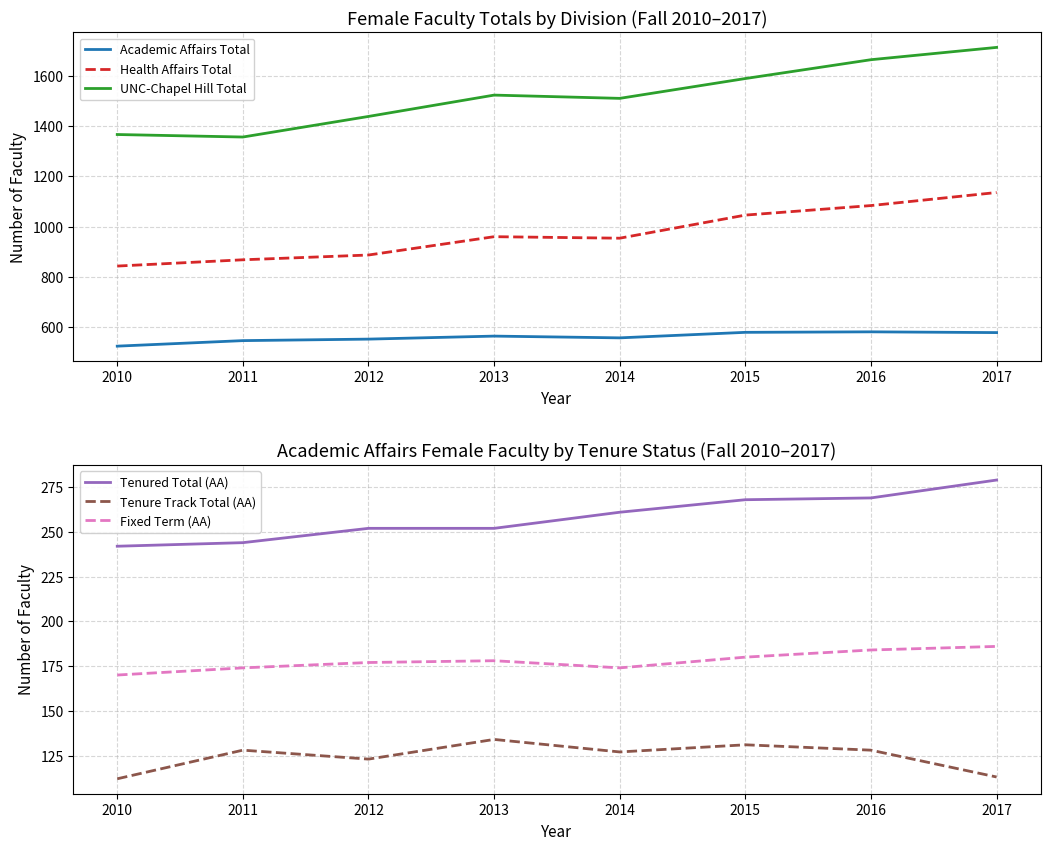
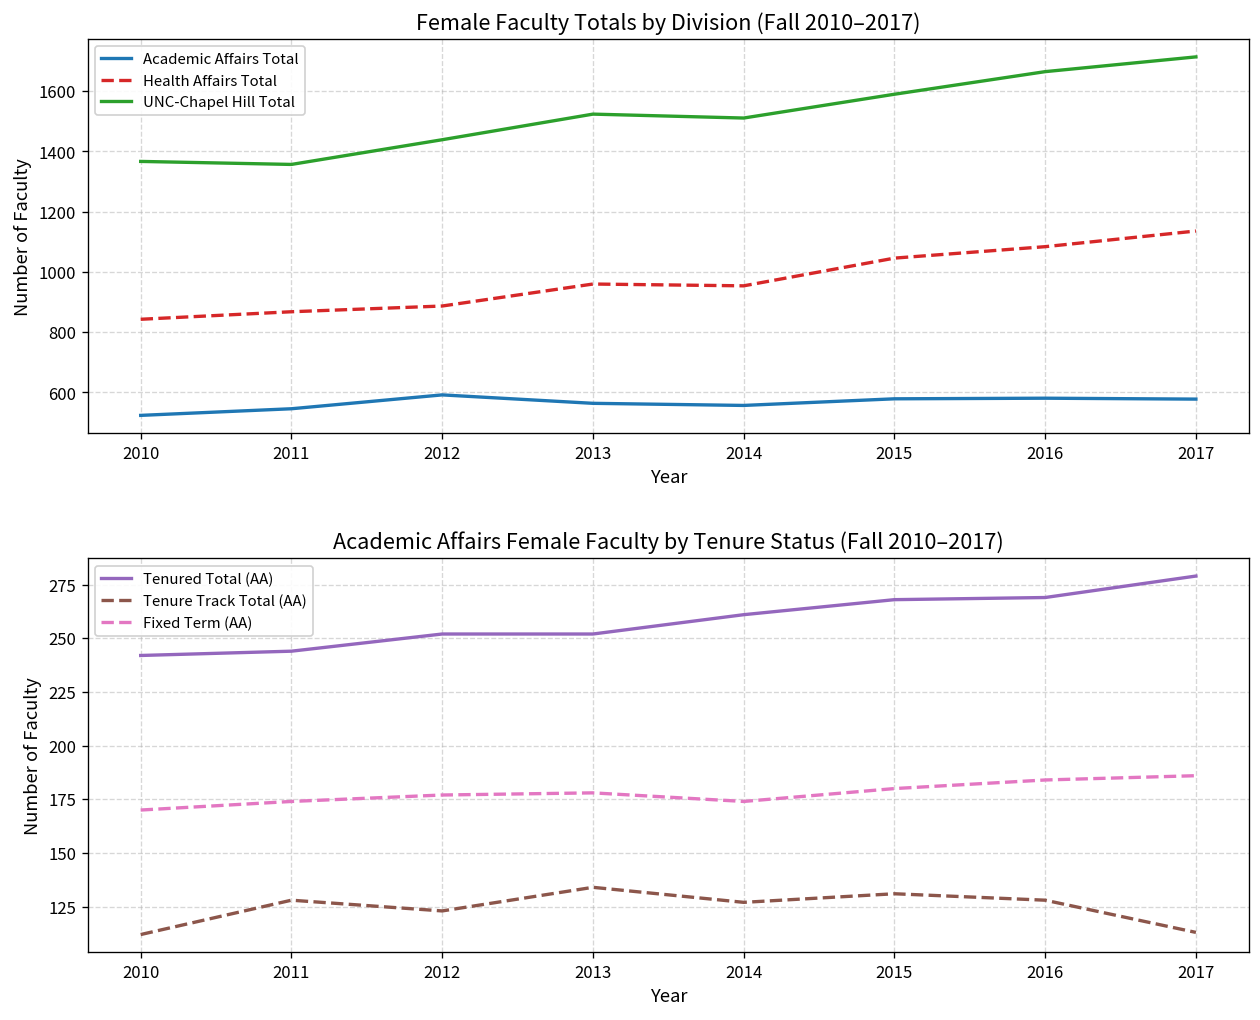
  {
    "Female Faculty Totals by Division (Fall 2010–2017)": {
      "Academic Affairs Total": {
        "2010": 520,
        "2011": 550,
-       "2012": 550,
+       "2012": 590,
        "2013": 560,
        "2014": 560,
        "2015": 580,
        "2016": 580,
        "2017": 580
      },
      "Health Affairs Total": {
        "2010": 840,
        "2011": 870,
        "2012": 890,
        "2013": 960,
        "2014": 950,
        "2015": 1050,
        "2016": 1080,
        "2017": 1140
      },
      "UNC-Chapel Hill Total": {
        "2010": 1370,
        "2011": 1360,
        "2012": 1440,
        "2013": 1520,
        "2014": 1510,
        "2015": 1590,
        "2016": 1670,
        "2017": 1710
      }
    },
    "Academic Affairs Female Faculty by Tenure Status (Fall 2010–2017)": {
      "Tenured Total (AA)": {
        "2010": 242,
        "2011": 244,
        "2012": 252,
        "2013": 252,
        "2014": 261,
        "2015": 268,
        "2016": 269,
        "2017": 279
      },
      "Tenure Track Total (AA)": {
        "2010": 112,
        "2011": 128,
        "2012": 123,
        "2013": 134,
        "2014": 127,
        "2015": 131,
        "2016": 128,
        "2017": 113
      },
      "Fixed Term (AA)": {
        "2010": 170,
        "2011": 174,
        "2012": 177,
        "2013": 178,
        "2014": 174,
        "2015": 180,
        "2016": 184,
        "2017": 186
      }
    }
  }
